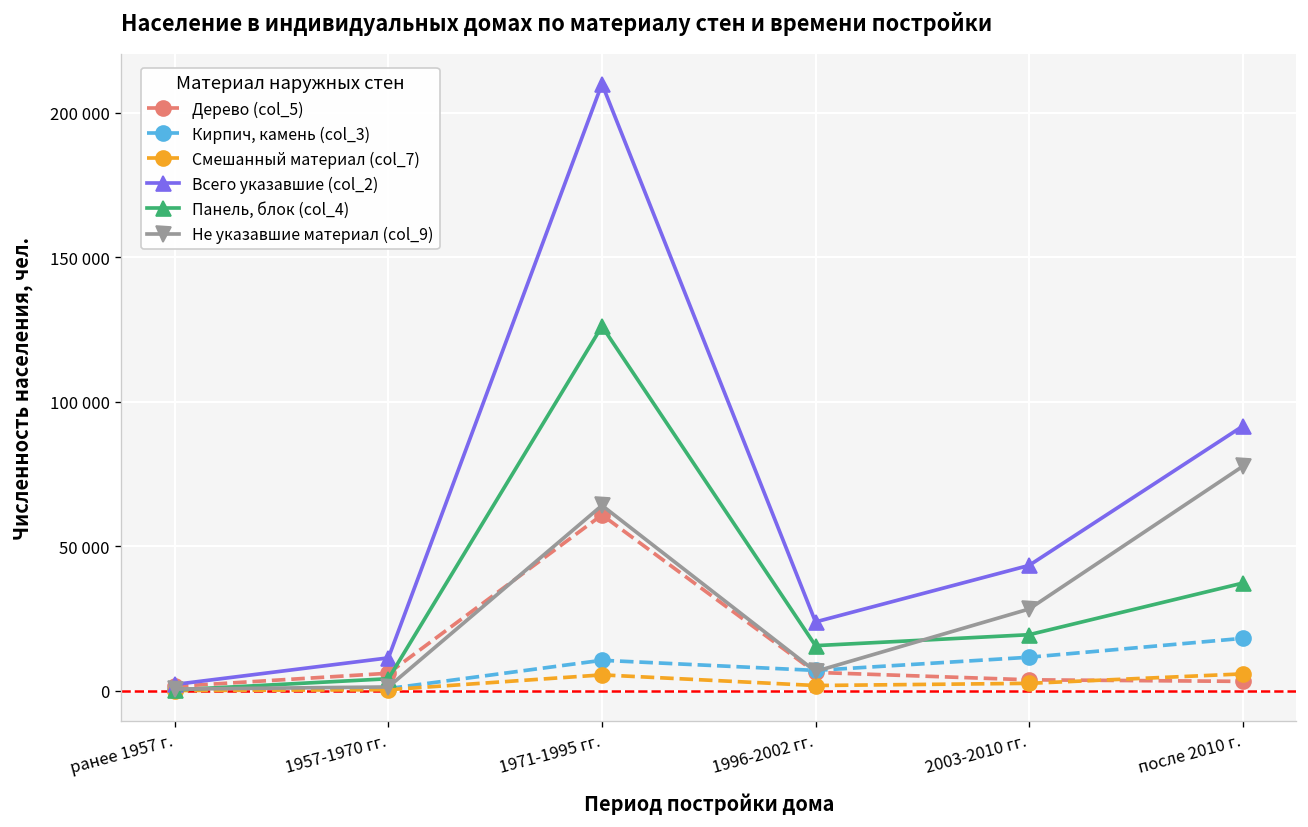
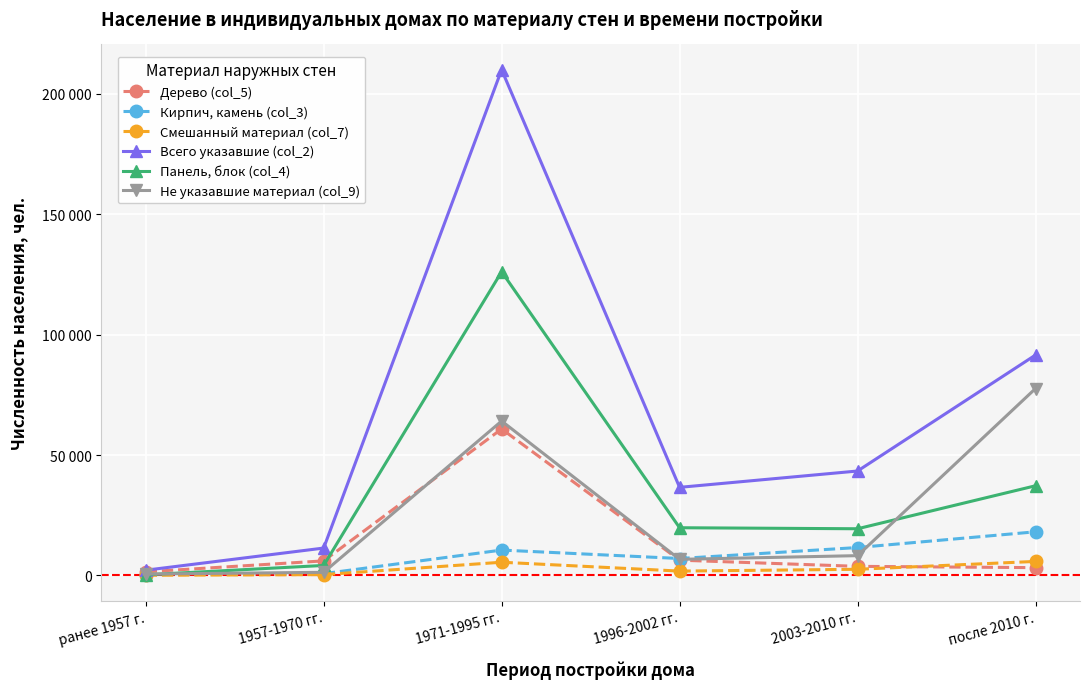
  {
    "Дерево (col_5)": {
      "1957-1970 гг.": 6000,
      "1971-1995 гг.": 61000,
      "2003-2010 гг.": 4000,
      "после 2010 г.": 3000
    },
    "Кирпич, камень (col_3)": {
      "1971-1995 гг.": 11000,
      "2003-2010 гг.": 12000,
      "после 2010 г.": 18000
    },
    "Смешанный материал (col_7)": {
      "1971-1995 гг.": 5000,
      "1996-2002 гг.": 2000,
      "2003-2010 гг.": 3000,
      "после 2010 г.": 6000
    },
    "Всего указавшие (col_2)": {
      "1957-1970 гг.": 11000,
      "1971-1995 гг.": 210000,
-     "1996-2002 гг.": 24000,
+     "1996-2002 гг.": 37000,
      "2003-2010 гг.": 43000,
      "после 2010 г.": 92000
    },
    "Панель, блок (col_4)": {
      "1957-1970 гг.": 4000,
      "1971-1995 гг.": 126000,
-     "1996-2002 гг.": 16000,
+     "1996-2002 гг.": 20000,
      "2003-2010 гг.": 19000,
      "после 2010 г.": 37000
    },
    "Не указавшие материал (col_9)": {
      "1971-1995 гг.": 64000,
-     "2003-2010 гг.": 28000,
+     "2003-2010 гг.": 8000,
      "после 2010 г.": 78000
    }
  }
